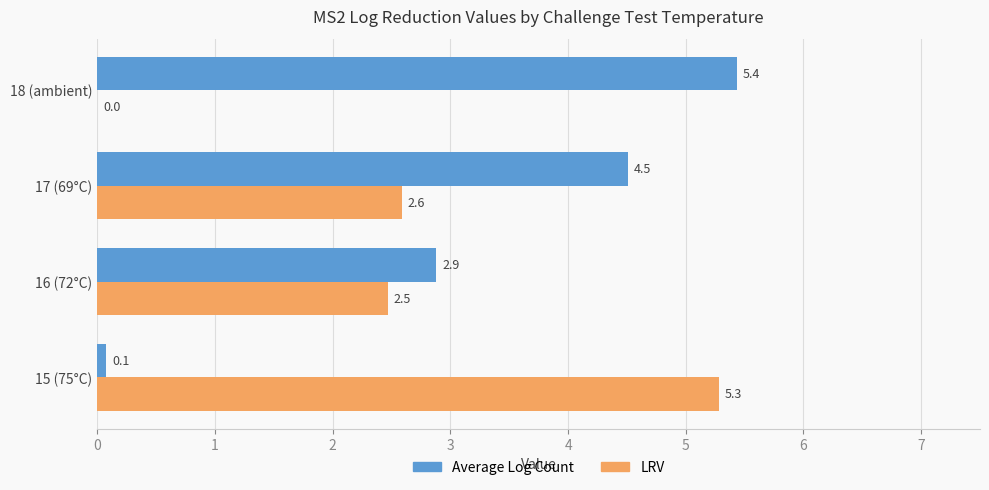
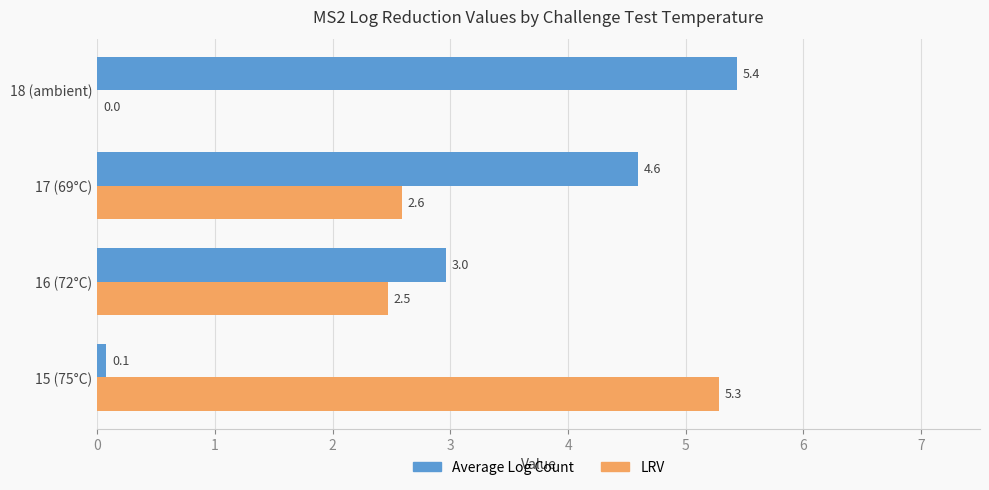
  {
    "Average Log Count": {
      "18 (ambient)": 5.4,
-     "17 (69°C)": 4.5,
-     "16 (72°C)": 2.9,
+     "17 (69°C)": 4.6,
+     "16 (72°C)": 3.0,
      "15 (75°C)": 0.1
    },
    "LRV": {
      "18 (ambient)": 0.0,
      "17 (69°C)": 2.6,
      "16 (72°C)": 2.5,
      "15 (75°C)": 5.3
    }
  }
